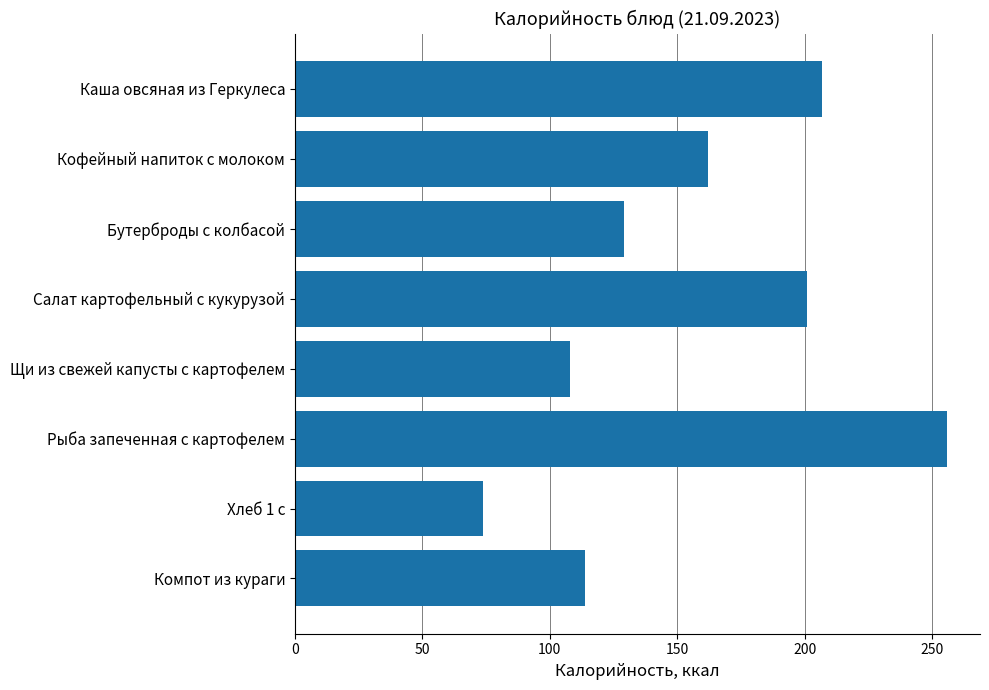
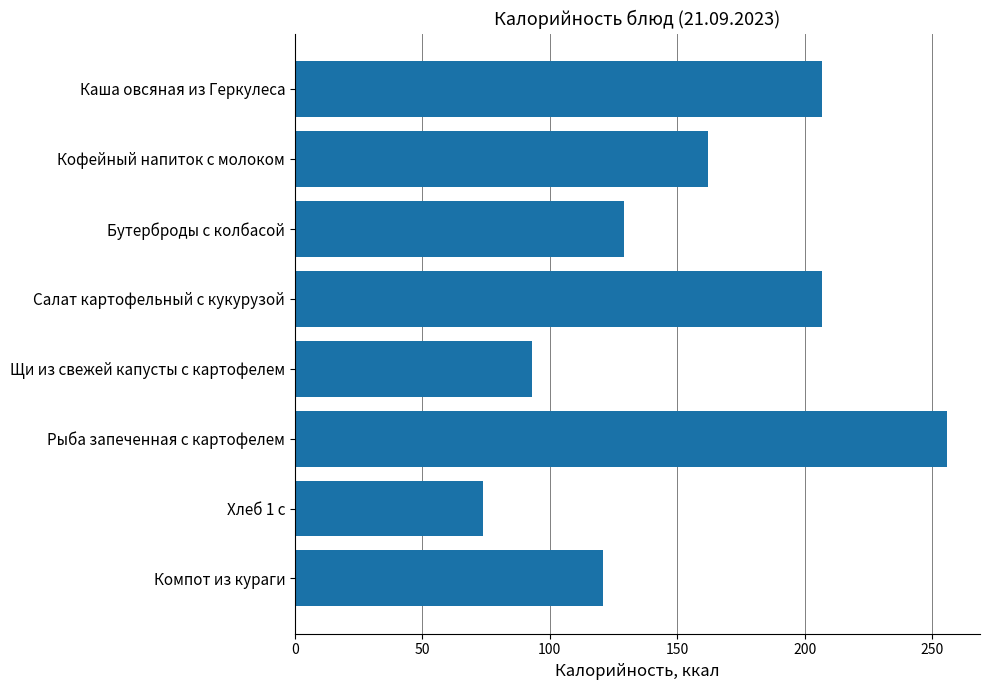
  {
    "Каша овсяная из Геркулеса": 207,
    "Кофейный напиток с молоком": 162,
    "Бутерброды с колбасой": 129,
-   "Салат картофельный с кукурузой": 201,
-   "Щи из свежей капусты с картофелем": 108,
+   "Салат картофельный с кукурузой": 207,
+   "Щи из свежей капусты с картофелем": 93,
    "Рыба запеченная с картофелем": 256,
    "Хлеб 1 с": 74,
-   "Компот из кураги": 114
+   "Компот из кураги": 121
  }
